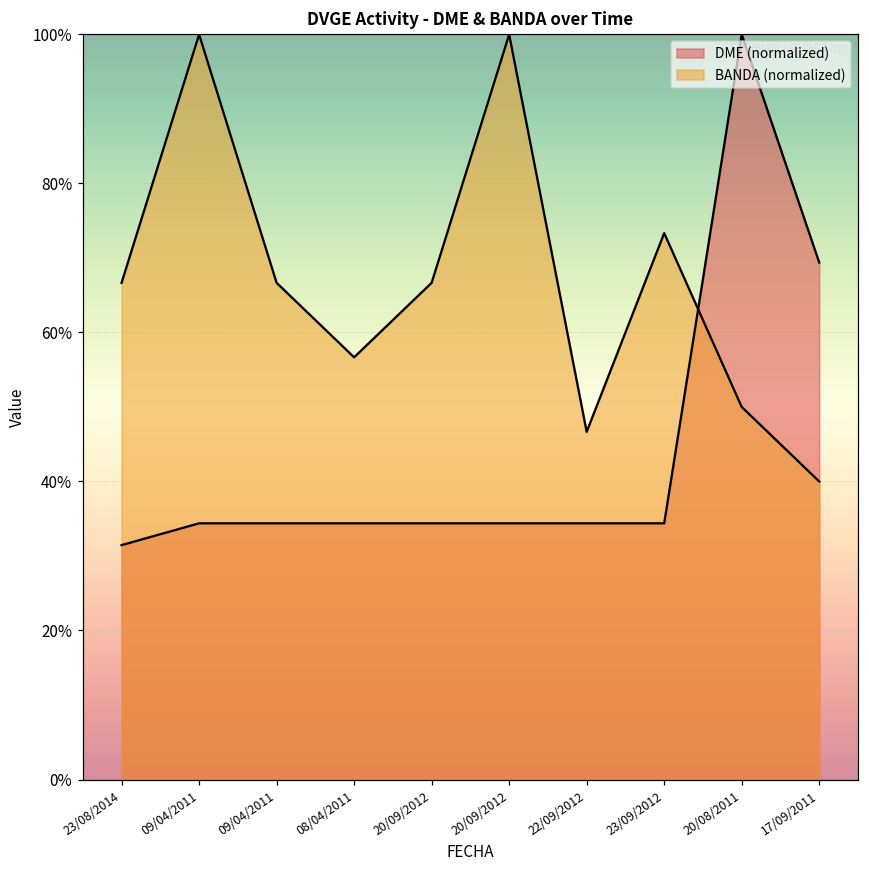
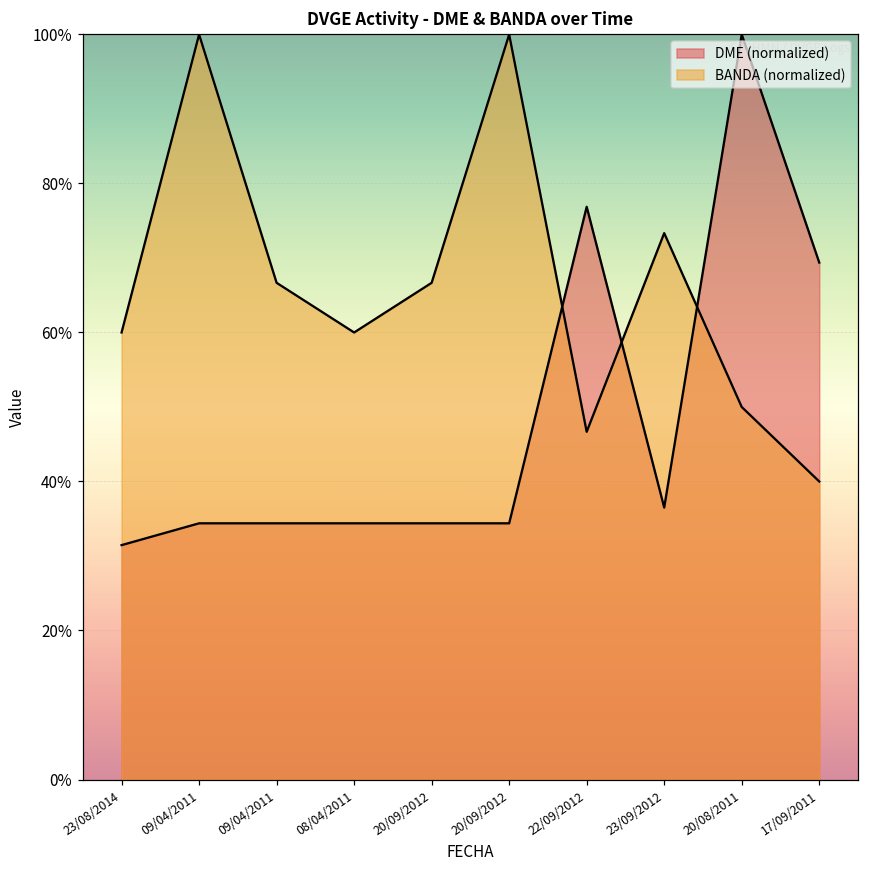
  {
    "DME (normalized)": {
      "23/08/2014": "31%",
      "08/04/2011": "34%",
-     "22/09/2012": "34%",
-     "23/09/2012": "34%",
+     "22/09/2012": "77%",
+     "23/09/2012": "36%",
      "20/08/2011": "100%",
      "17/09/2011": "69%"
    },
    "BANDA (normalized)": {
-     "23/08/2014": "67%",
-     "08/04/2011": "57%",
+     "23/08/2014": "60%",
+     "08/04/2011": "60%",
      "22/09/2012": "47%",
      "23/09/2012": "73%",
      "20/08/2011": "50%",
      "17/09/2011": "40%"
    }
  }
